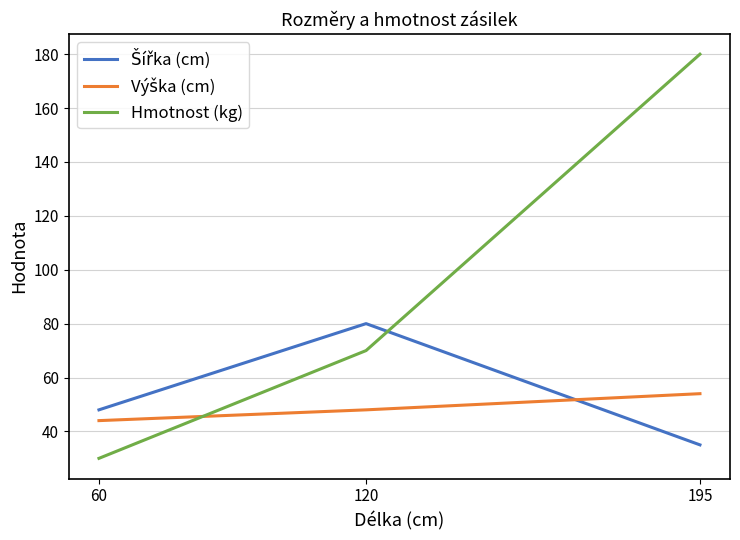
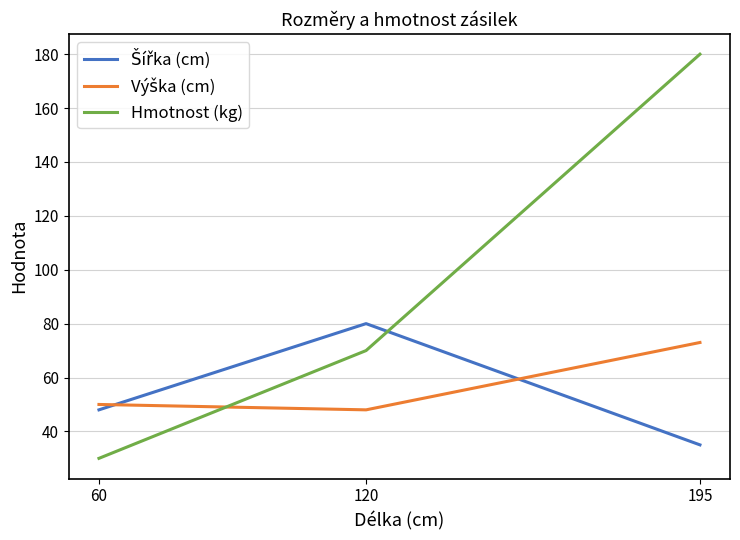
  {
    "Šířka (cm)": {
      "60": 48,
      "120": 80,
      "195": 35
    },
    "Výška (cm)": {
-     "60": 44,
+     "60": 50,
      "120": 48,
-     "195": 54
+     "195": 73
    },
    "Hmotnost (kg)": {
      "60": 30,
      "120": 70,
      "195": 180
    }
  }
